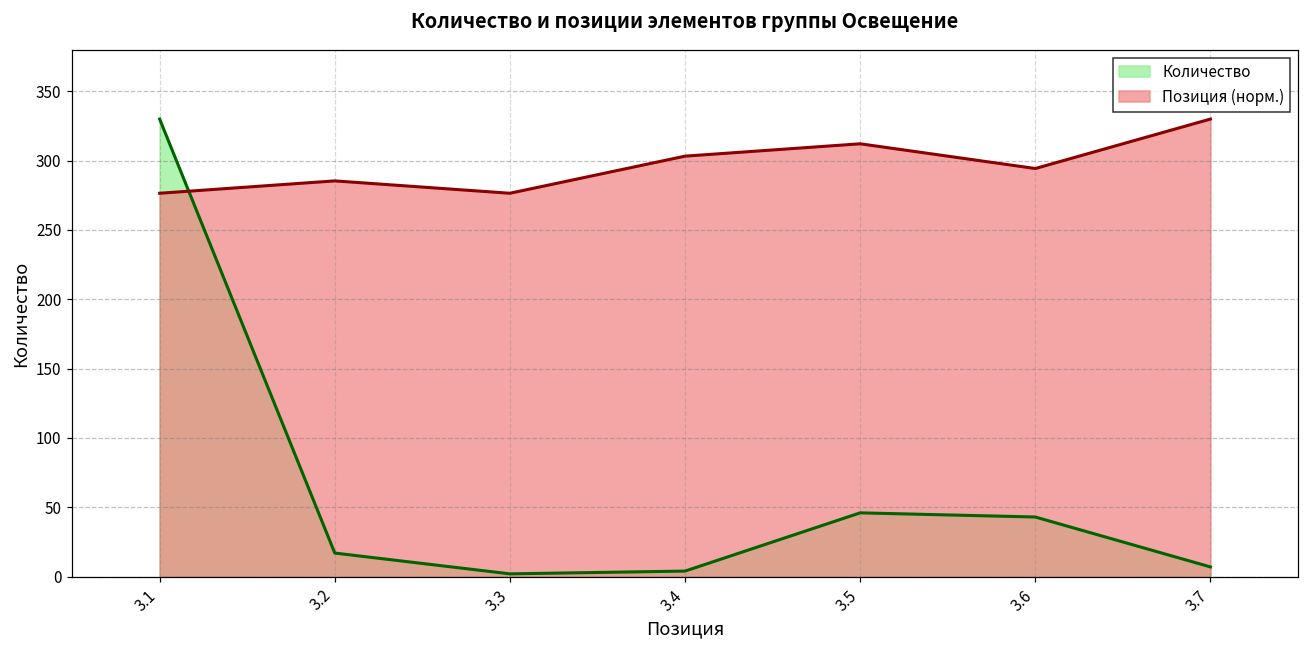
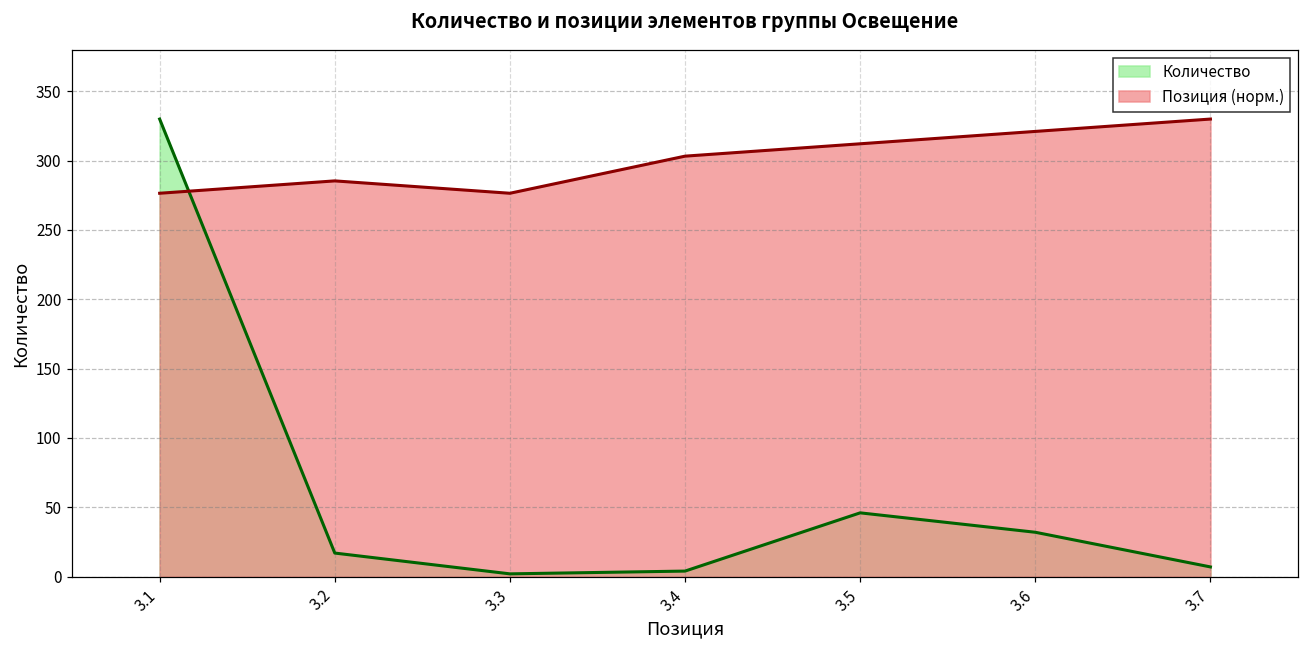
  {
    "Количество": {
      "3.1": 330,
      "3.2": 17,
      "3.3": 2,
      "3.4": 4,
      "3.5": 46,
-     "3.6": 43,
+     "3.6": 32,
      "3.7": 7
    },
    "Позиция (норм.)": {
      "3.1": 276,
      "3.2": 285,
      "3.3": 276,
      "3.4": 303,
      "3.5": 312,
-     "3.6": 294,
+     "3.6": 321,
      "3.7": 330
    }
  }
